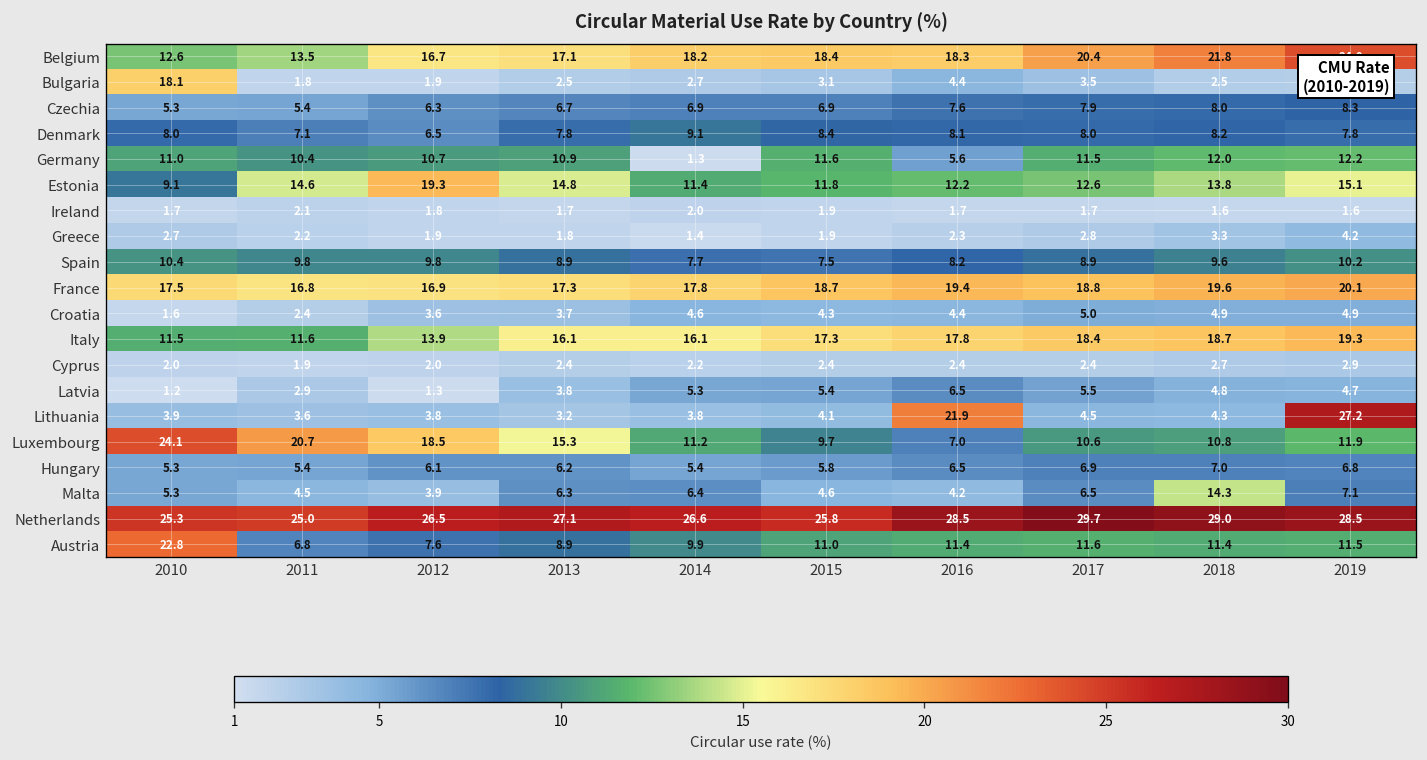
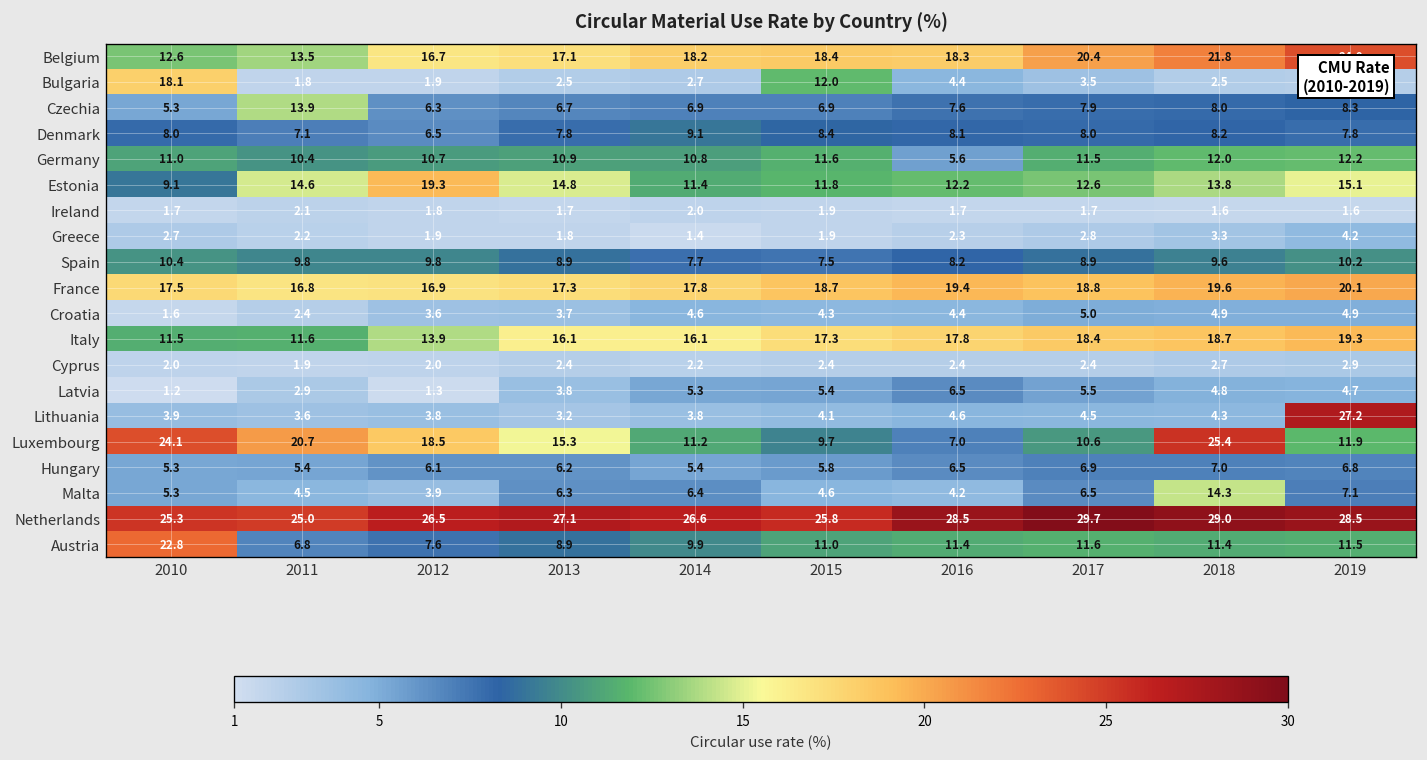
  {
    "Belgium": {
      "2010": 12.6,
      "2011": 13.5,
      "2012": 16.7,
      "2013": 17.1,
      "2014": 18.2,
      "2015": 18.4,
      "2016": 18.3,
      "2017": 20.4,
      "2018": 21.8
    },
    "Bulgaria": {
      "2010": 18.1,
      "2011": 1.8,
      "2012": 1.9,
      "2013": 2.5,
      "2014": 2.7,
-     "2015": 3.1,
+     "2015": 12.0,
      "2016": 4.4,
      "2017": 3.5,
      "2018": 2.5
    },
    "Czechia": {
      "2010": 5.3,
-     "2011": 5.4,
+     "2011": 13.9,
      "2012": 6.3,
      "2013": 6.7,
      "2014": 6.9,
      "2015": 6.9,
      "2016": 7.6,
      "2017": 7.9,
      "2018": 8.0,
      "2019": 8.3
    },
    "Denmark": {
      "2010": 8.0,
      "2011": 7.1,
      "2012": 6.5,
      "2013": 7.8,
      "2014": 9.1,
      "2015": 8.4,
      "2016": 8.1,
      "2017": 8.0,
      "2018": 8.2,
      "2019": 7.8
    },
    "Germany": {
      "2010": 11.0,
      "2011": 10.4,
      "2012": 10.7,
      "2013": 10.9,
-     "2014": 1.3,
+     "2014": 10.8,
      "2015": 11.6,
      "2016": 5.6,
      "2017": 11.5,
      "2018": 12.0,
      "2019": 12.2
    },
    "Estonia": {
      "2010": 9.1,
      "2011": 14.6,
      "2012": 19.3,
      "2013": 14.8,
      "2014": 11.4,
      "2015": 11.8,
      "2016": 12.2,
      "2017": 12.6,
      "2018": 13.8,
      "2019": 15.1
    },
    "Ireland": {
      "2010": 1.7,
      "2011": 2.1,
      "2012": 1.8,
      "2013": 1.7,
      "2014": 2.0,
      "2015": 1.9,
      "2016": 1.7,
      "2017": 1.7,
      "2018": 1.6,
      "2019": 1.6
    },
    "Greece": {
      "2010": 2.7,
      "2011": 2.2,
      "2012": 1.9,
      "2013": 1.8,
      "2014": 1.4,
      "2015": 1.9,
      "2016": 2.3,
      "2017": 2.8,
      "2018": 3.3,
      "2019": 4.2
    },
    "Spain": {
      "2010": 10.4,
      "2011": 9.8,
      "2012": 9.8,
      "2013": 8.9,
      "2014": 7.7,
      "2015": 7.5,
      "2016": 8.2,
      "2017": 8.9,
      "2018": 9.6,
      "2019": 10.2
    },
    "France": {
      "2010": 17.5,
      "2011": 16.8,
      "2012": 16.9,
      "2013": 17.3,
      "2014": 17.8,
      "2015": 18.7,
      "2016": 19.4,
      "2017": 18.8,
      "2018": 19.6,
      "2019": 20.1
    },
    "Croatia": {
      "2010": 1.6,
      "2011": 2.4,
      "2012": 3.6,
      "2013": 3.7,
      "2014": 4.6,
      "2015": 4.3,
      "2016": 4.4,
      "2017": 5.0,
      "2018": 4.9,
      "2019": 4.9
    },
    "Italy": {
      "2010": 11.5,
      "2011": 11.6,
      "2012": 13.9,
      "2013": 16.1,
      "2014": 16.1,
      "2015": 17.3,
      "2016": 17.8,
      "2017": 18.4,
      "2018": 18.7,
      "2019": 19.3
    },
    "Cyprus": {
      "2010": 2.0,
      "2011": 1.9,
      "2012": 2.0,
      "2013": 2.4,
      "2014": 2.2,
      "2015": 2.4,
      "2016": 2.4,
      "2017": 2.4,
      "2018": 2.7,
      "2019": 2.9
    },
    "Latvia": {
      "2010": 1.2,
      "2011": 2.9,
      "2012": 1.3,
      "2013": 3.8,
      "2014": 5.3,
      "2015": 5.4,
      "2016": 6.5,
      "2017": 5.5,
      "2018": 4.8,
      "2019": 4.7
    },
    "Lithuania": {
      "2010": 3.9,
      "2011": 3.6,
      "2012": 3.8,
      "2013": 3.2,
      "2014": 3.8,
      "2015": 4.1,
-     "2016": 21.9,
+     "2016": 4.6,
      "2017": 4.5,
      "2018": 4.3,
      "2019": 27.2
    },
    "Luxembourg": {
      "2010": 24.1,
      "2011": 20.7,
      "2012": 18.5,
      "2013": 15.3,
      "2014": 11.2,
      "2015": 9.7,
      "2016": 7.0,
      "2017": 10.6,
-     "2018": 10.8,
+     "2018": 25.4,
      "2019": 11.9
    },
    "Hungary": {
      "2010": 5.3,
      "2011": 5.4,
      "2012": 6.1,
      "2013": 6.2,
      "2014": 5.4,
      "2015": 5.8,
      "2016": 6.5,
      "2017": 6.9,
      "2018": 7.0,
      "2019": 6.8
    },
    "Malta": {
      "2010": 5.3,
      "2011": 4.5,
      "2012": 3.9,
      "2013": 6.3,
      "2014": 6.4,
      "2015": 4.6,
      "2016": 4.2,
      "2017": 6.5,
      "2018": 14.3,
      "2019": 7.1
    },
    "Netherlands": {
      "2010": 25.3,
      "2011": 25.0,
      "2012": 26.5,
      "2013": 27.1,
      "2014": 26.6,
      "2015": 25.8,
      "2016": 28.5,
      "2017": 29.7,
      "2018": 29.0,
      "2019": 28.5
    },
    "Austria": {
      "2010": 22.8,
      "2011": 6.8,
      "2012": 7.6,
      "2013": 8.9,
      "2014": 9.9,
      "2015": 11.0,
      "2016": 11.4,
      "2017": 11.6,
      "2018": 11.4,
      "2019": 11.5
    }
  }
